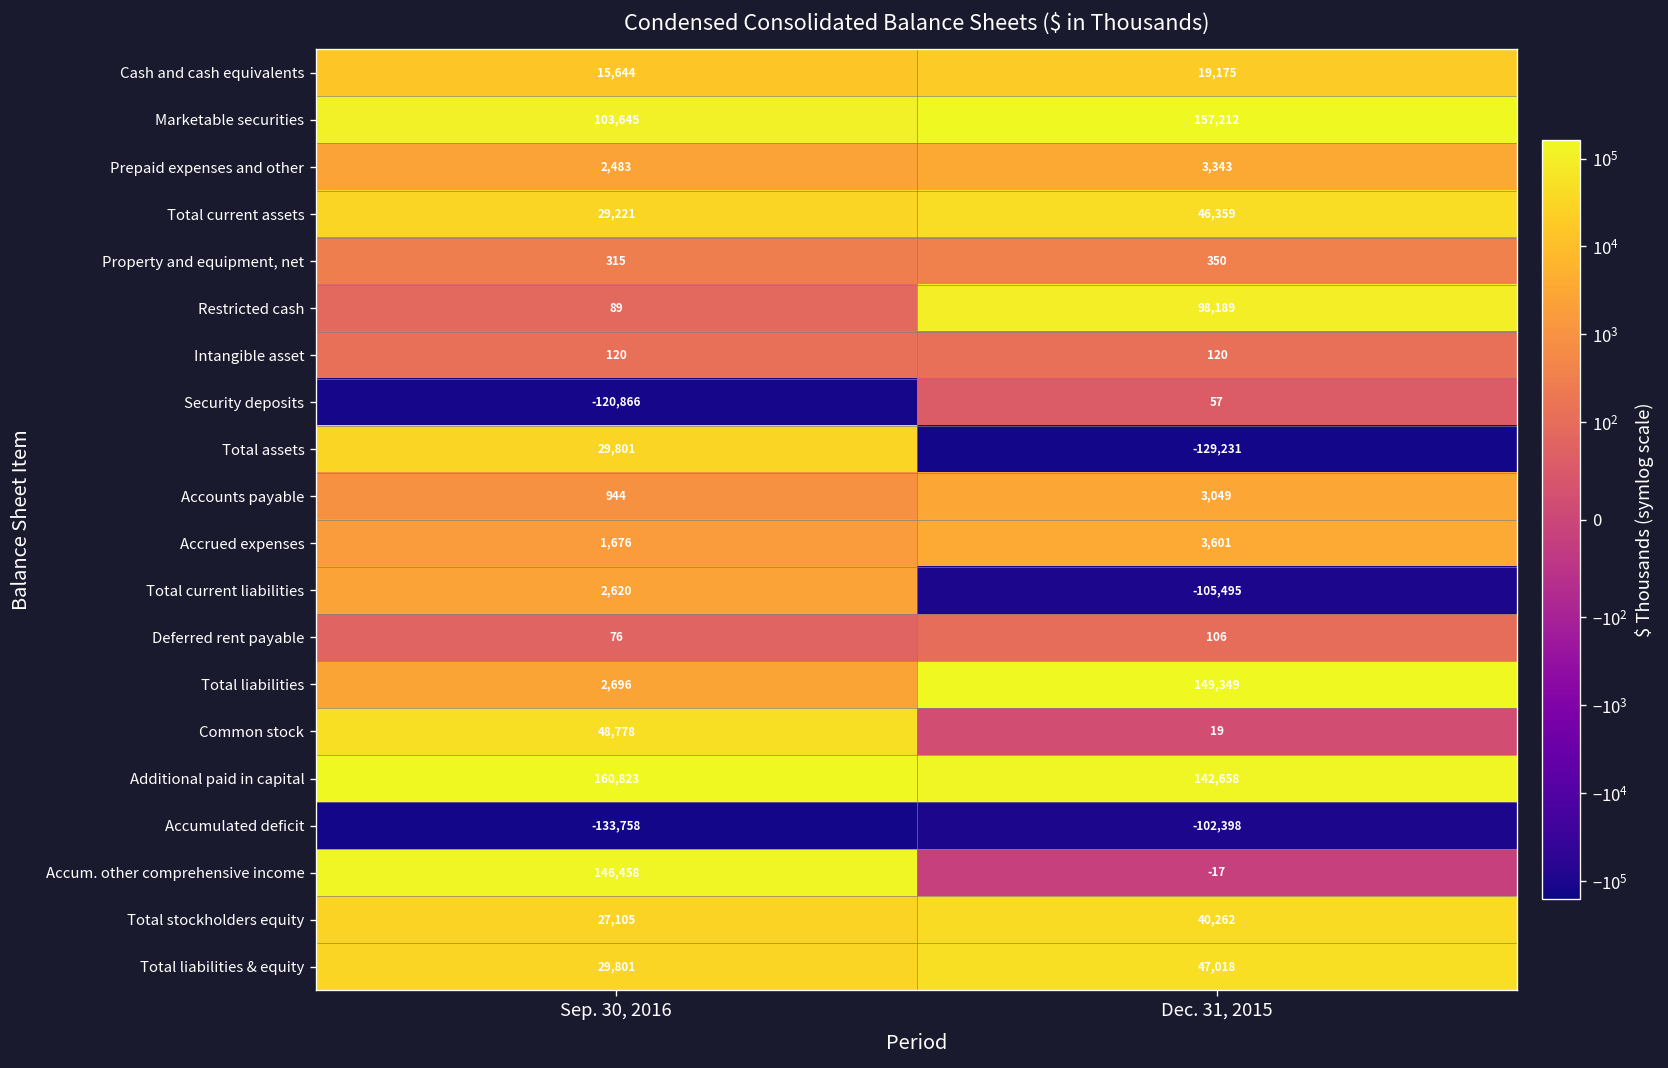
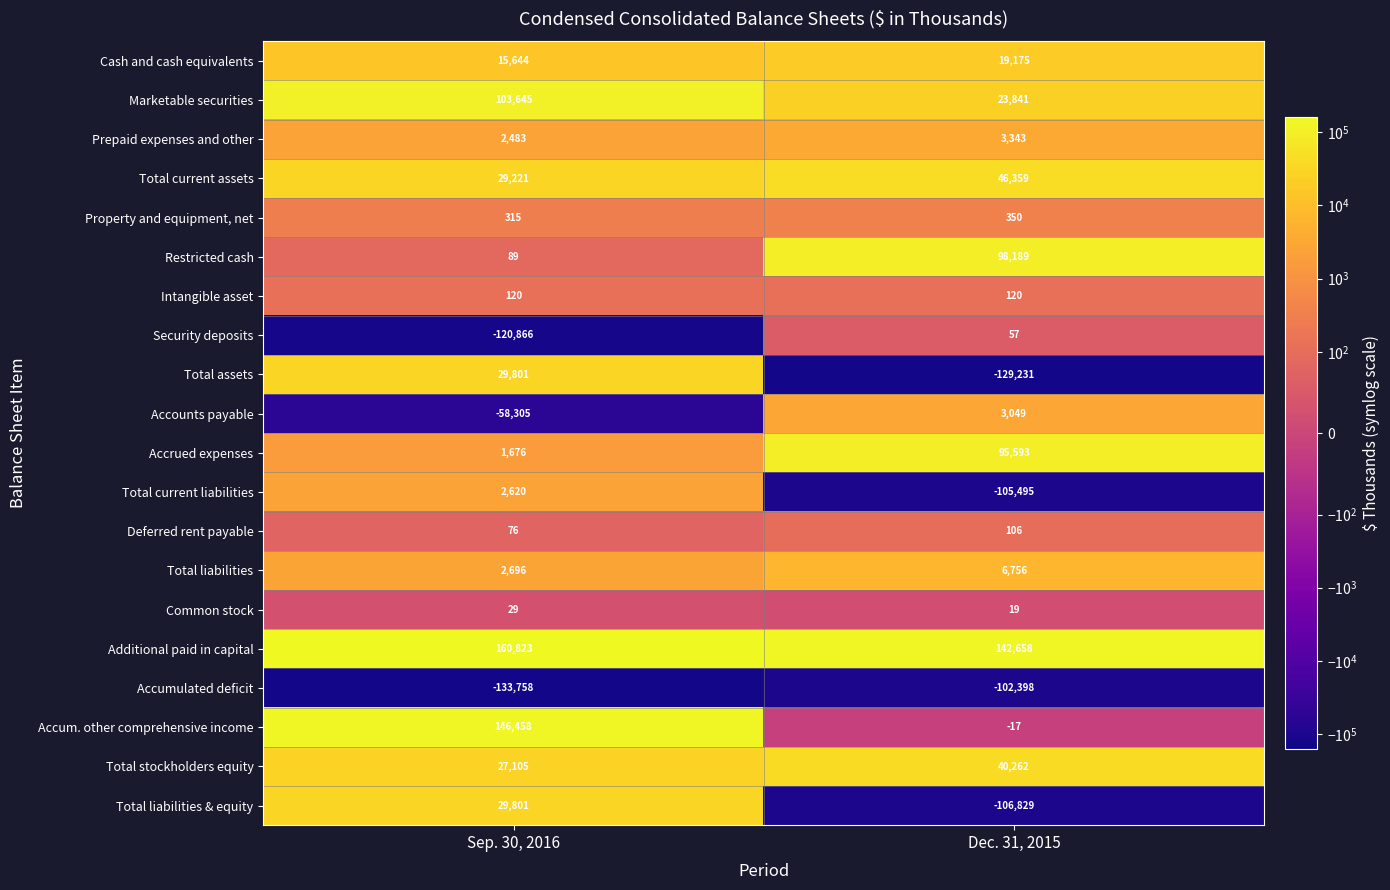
  {
    "Cash and cash equivalents": {
      "Sep. 30, 2016": "15,644",
      "Dec. 31, 2015": "19,175"
    },
    "Marketable securities": {
      "Sep. 30, 2016": "103,645",
-     "Dec. 31, 2015": "157,212"
+     "Dec. 31, 2015": "23,841"
    },
    "Prepaid expenses and other": {
      "Sep. 30, 2016": "2,483",
      "Dec. 31, 2015": "3,343"
    },
    "Total current assets": {
      "Sep. 30, 2016": "29,221",
      "Dec. 31, 2015": "46,359"
    },
    "Property and equipment, net": {
      "Sep. 30, 2016": "315",
      "Dec. 31, 2015": "350"
    },
    "Restricted cash": {
      "Sep. 30, 2016": "89",
      "Dec. 31, 2015": "98,189"
    },
    "Intangible asset": {
      "Sep. 30, 2016": "120",
      "Dec. 31, 2015": "120"
    },
    "Security deposits": {
      "Sep. 30, 2016": "-120,866",
      "Dec. 31, 2015": "57"
    },
    "Total assets": {
      "Sep. 30, 2016": "29,801",
      "Dec. 31, 2015": "-129,231"
    },
    "Accounts payable": {
-     "Sep. 30, 2016": "944",
+     "Sep. 30, 2016": "-58,305",
      "Dec. 31, 2015": "3,049"
    },
    "Accrued expenses": {
      "Sep. 30, 2016": "1,676",
-     "Dec. 31, 2015": "3,601"
+     "Dec. 31, 2015": "95,593"
    },
    "Total current liabilities": {
      "Sep. 30, 2016": "2,620",
      "Dec. 31, 2015": "-105,495"
    },
    "Deferred rent payable": {
      "Sep. 30, 2016": "76",
      "Dec. 31, 2015": "106"
    },
    "Total liabilities": {
      "Sep. 30, 2016": "2,696",
-     "Dec. 31, 2015": "149,349"
+     "Dec. 31, 2015": "6,756"
    },
    "Common stock": {
-     "Sep. 30, 2016": "48,778",
+     "Sep. 30, 2016": "29",
      "Dec. 31, 2015": "19"
    },
    "Additional paid in capital": {
      "Sep. 30, 2016": "160,823",
      "Dec. 31, 2015": "142,658"
    },
    "Accumulated deficit": {
      "Sep. 30, 2016": "-133,758",
      "Dec. 31, 2015": "-102,398"
    },
    "Accum. other comprehensive income": {
      "Sep. 30, 2016": "146,458",
      "Dec. 31, 2015": "-17"
    },
    "Total stockholders equity": {
      "Sep. 30, 2016": "27,105",
      "Dec. 31, 2015": "40,262"
    },
    "Total liabilities & equity": {
      "Sep. 30, 2016": "29,801",
-     "Dec. 31, 2015": "47,018"
+     "Dec. 31, 2015": "-106,829"
    }
  }
